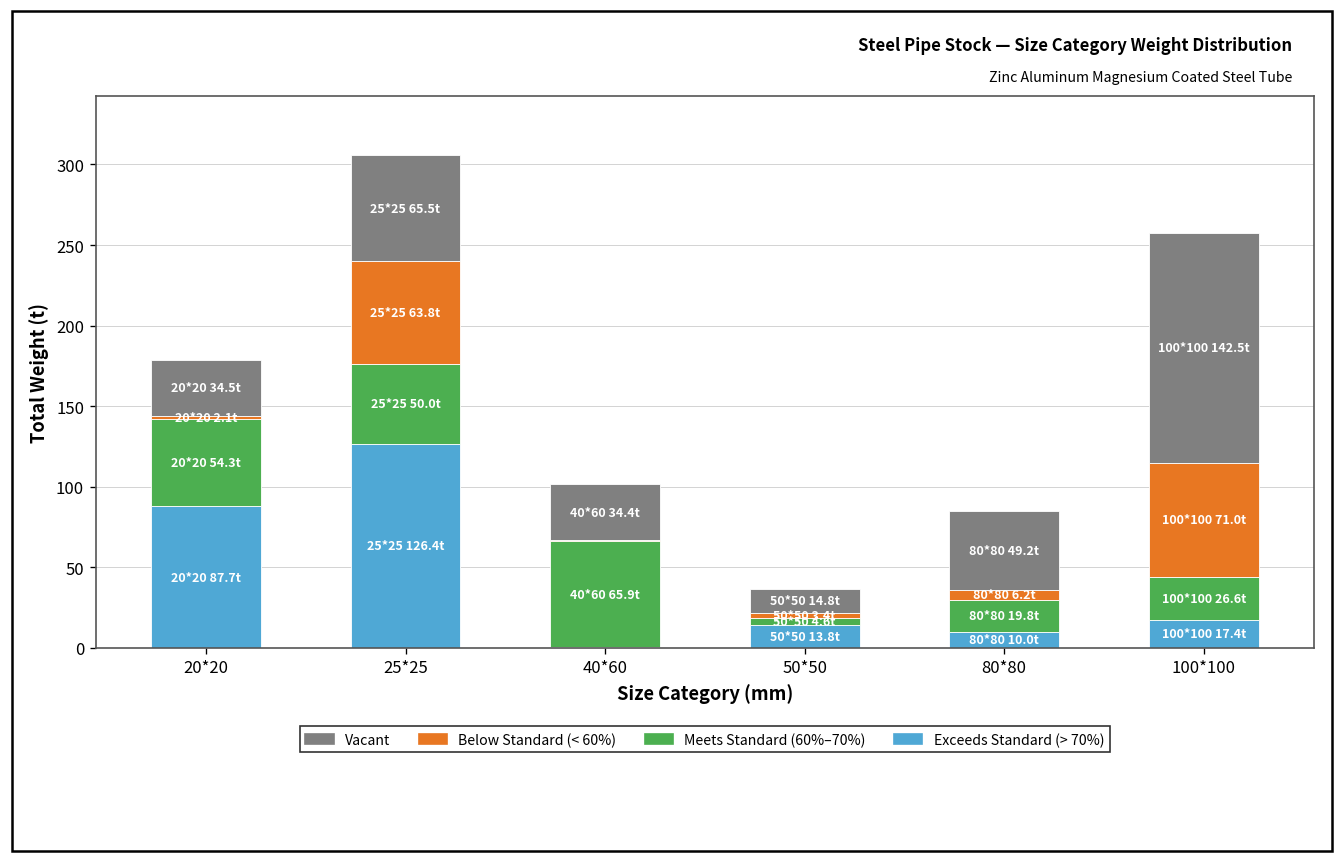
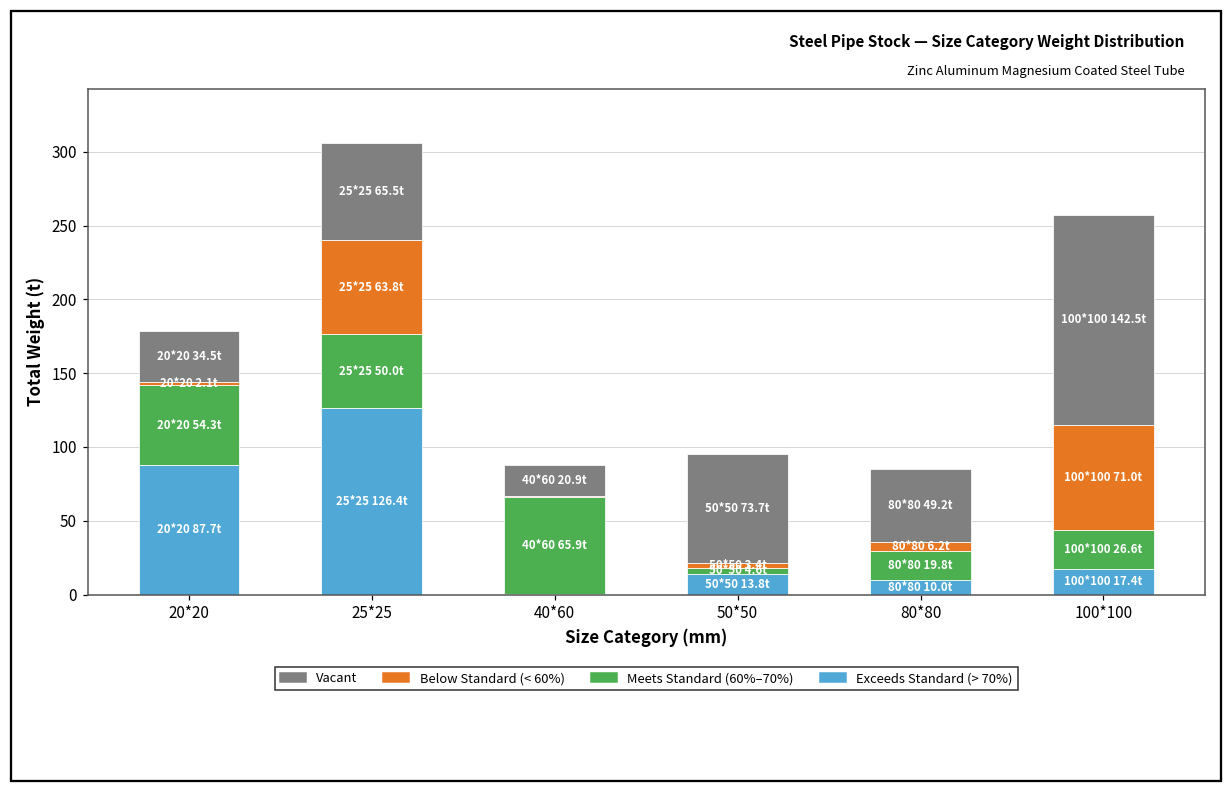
  {
    "Vacant": {
      "20*20": "34.5t",
      "25*25": "65.5t",
-     "40*60": "34.4t",
-     "50*50": "14.8t",
+     "40*60": "20.9t",
+     "50*50": "73.7t",
      "80*80": "49.2t",
      "100*100": "142.5t"
    }
  }
